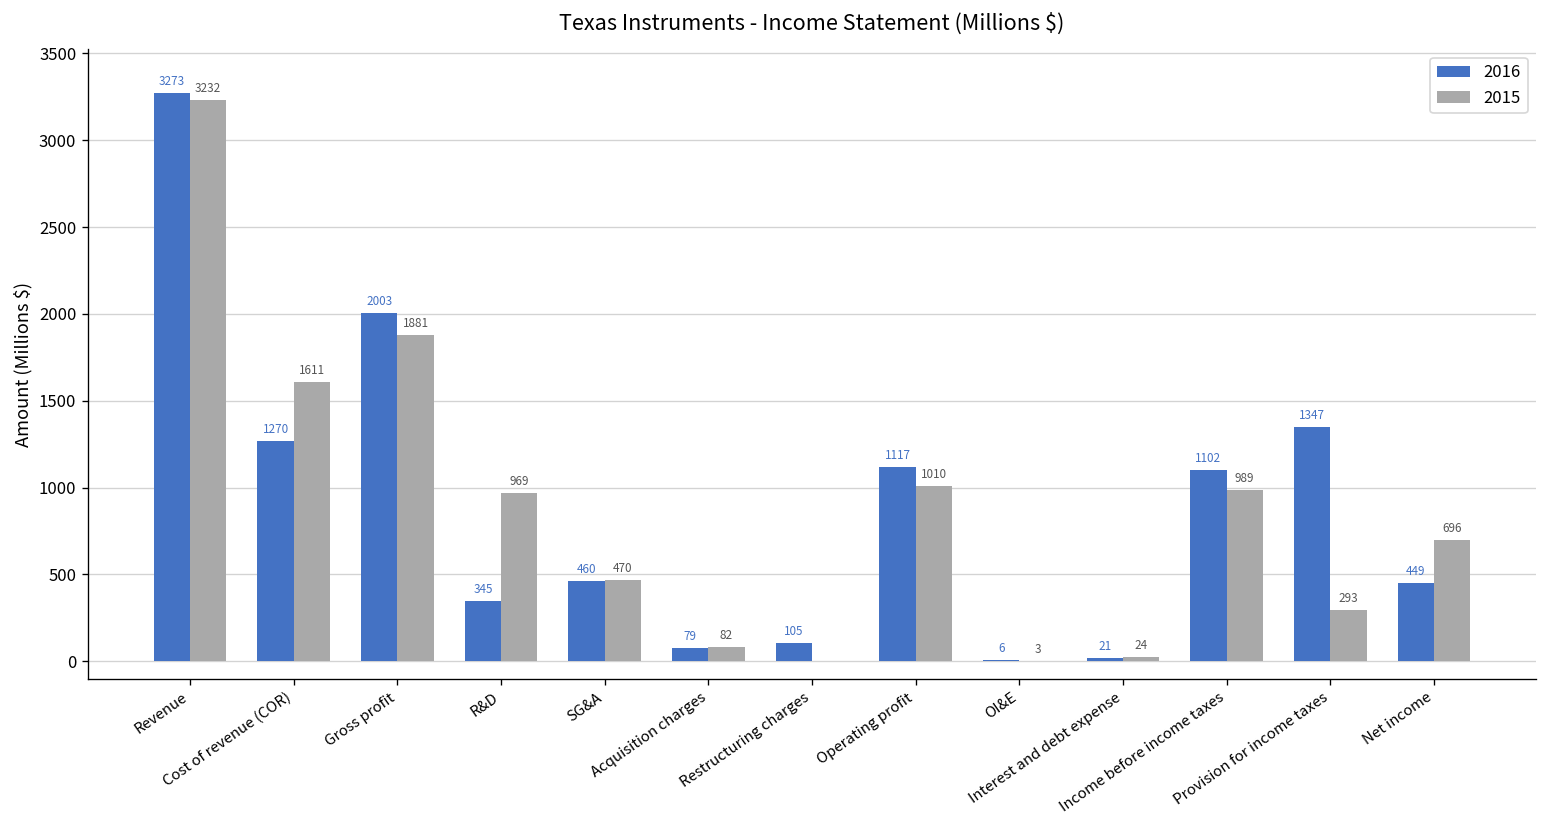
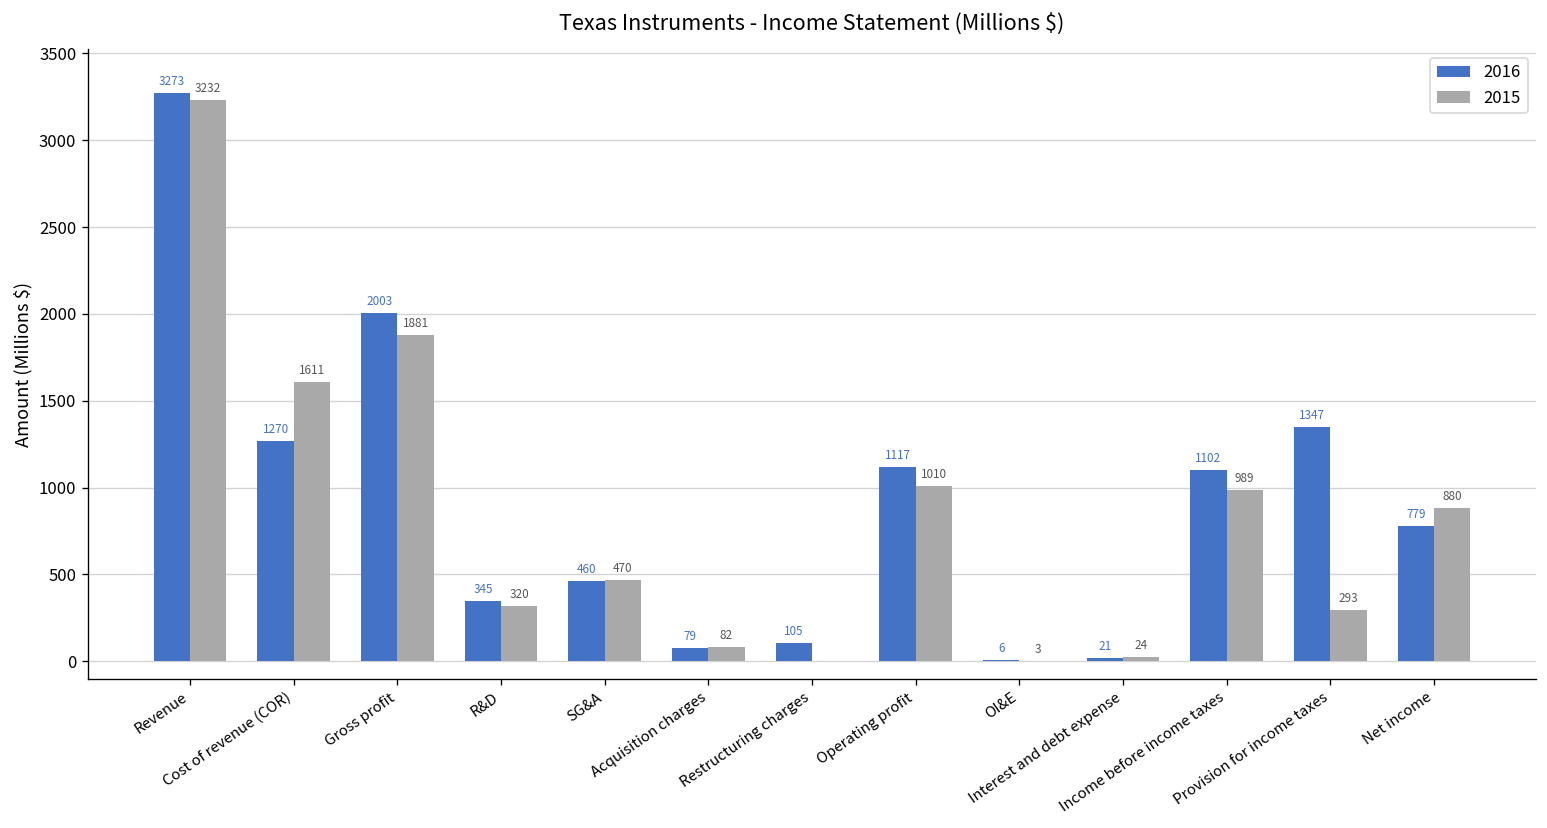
  {
    "2016": {
      "Revenue": 3273,
      "Cost of revenue (COR)": 1270,
      "Gross profit": 2003,
      "R&D": 345,
      "SG&A": 460,
      "Acquisition charges": 79,
      "Restructuring charges": 105,
      "Operating profit": 1117,
      "OI&E": 6,
      "Interest and debt expense": 21,
      "Income before income taxes": 1102,
      "Provision for income taxes": 1347,
-     "Net income": 449
+     "Net income": 779
    },
    "2015": {
      "Revenue": 3232,
      "Cost of revenue (COR)": 1611,
      "Gross profit": 1881,
-     "R&D": 969,
+     "R&D": 320,
      "SG&A": 470,
      "Acquisition charges": 82,
      "Operating profit": 1010,
      "OI&E": 3,
      "Interest and debt expense": 24,
      "Income before income taxes": 989,
      "Provision for income taxes": 293,
-     "Net income": 696
+     "Net income": 880
    }
  }
